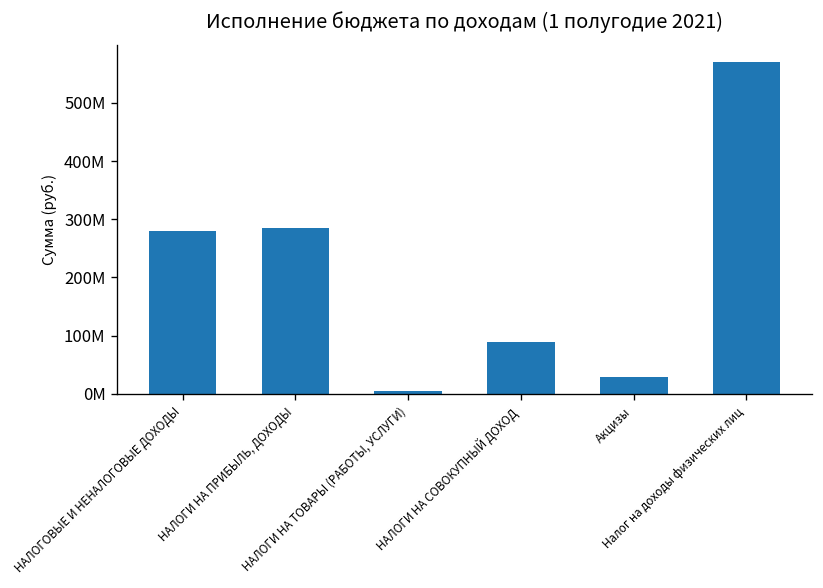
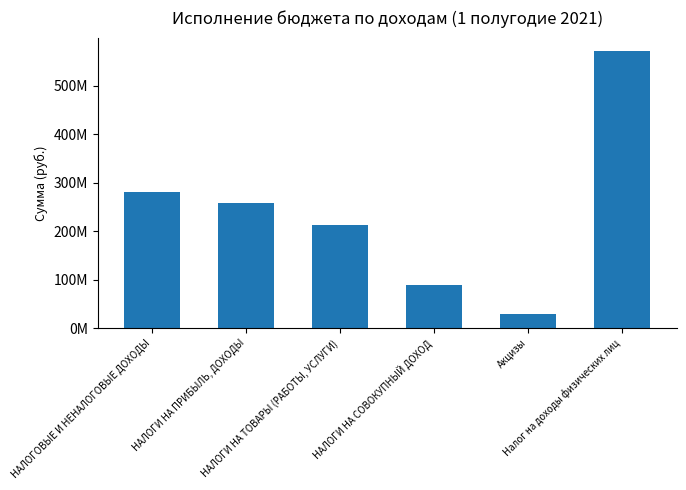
  {
    "НАЛОГОВЫЕ И НЕНАЛОГОВЫЕ ДОХОДЫ": 280000000,
-   "НАЛОГИ НА ПРИБЫЛЬ, ДОХОДЫ": 290000000,
-   "НАЛОГИ НА ТОВАРЫ (РАБОТЫ, УСЛУГИ)": 0,
+   "НАЛОГИ НА ПРИБЫЛЬ, ДОХОДЫ": 260000000,
+   "НАЛОГИ НА ТОВАРЫ (РАБОТЫ, УСЛУГИ)": 210000000,
    "НАЛОГИ НА СОВОКУПНЫЙ ДОХОД": 90000000,
    "Акцизы": 30000000,
    "Налог на доходы физических лиц": 570000000
  }
